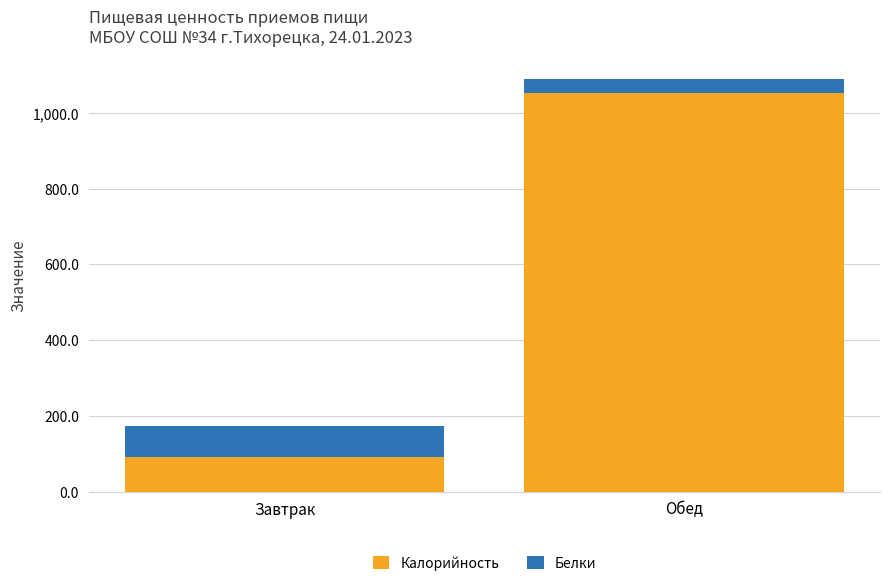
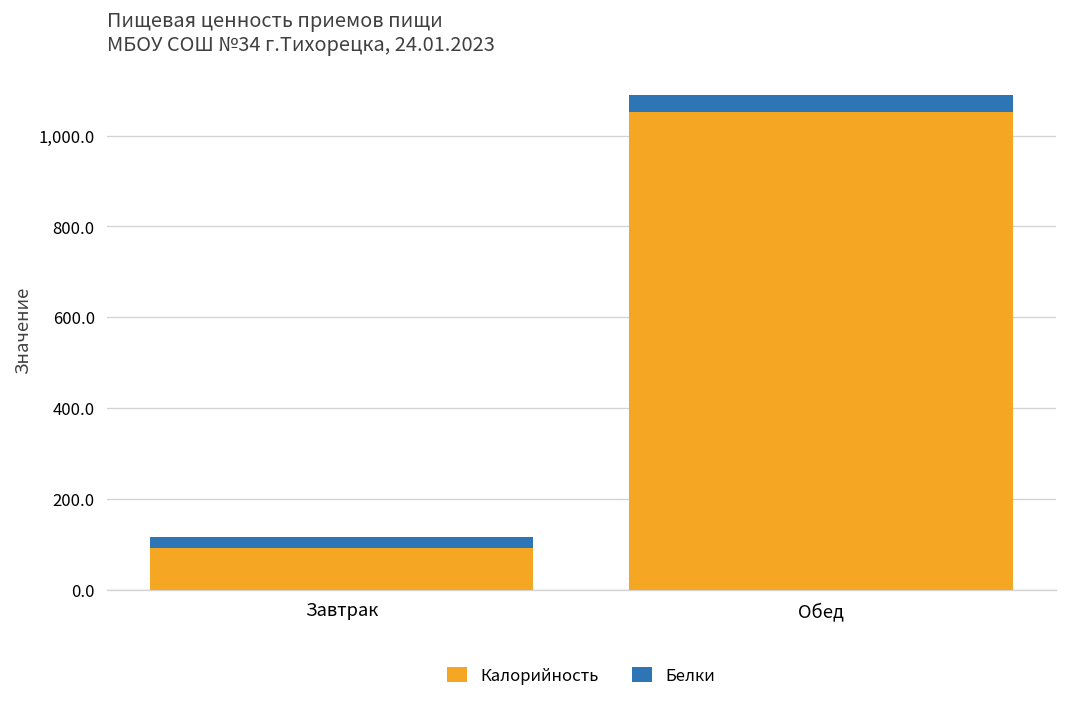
  {
    "Калорийность": {
      "Завтрак": "90",
      "Обед": "1,050"
    },
    "Белки": {
-     "Завтрак": "80",
+     "Завтрак": "20",
      "Обед": "40"
    }
  }
